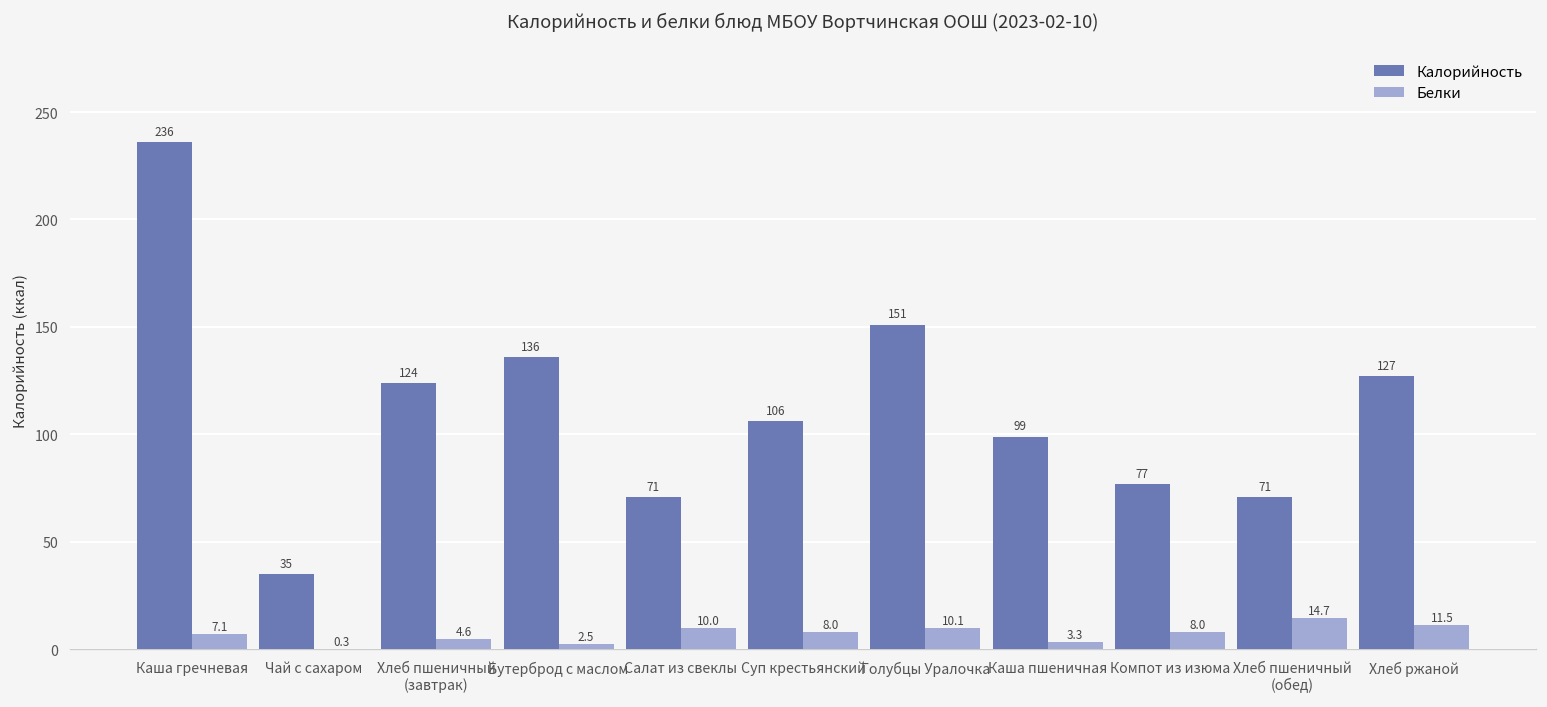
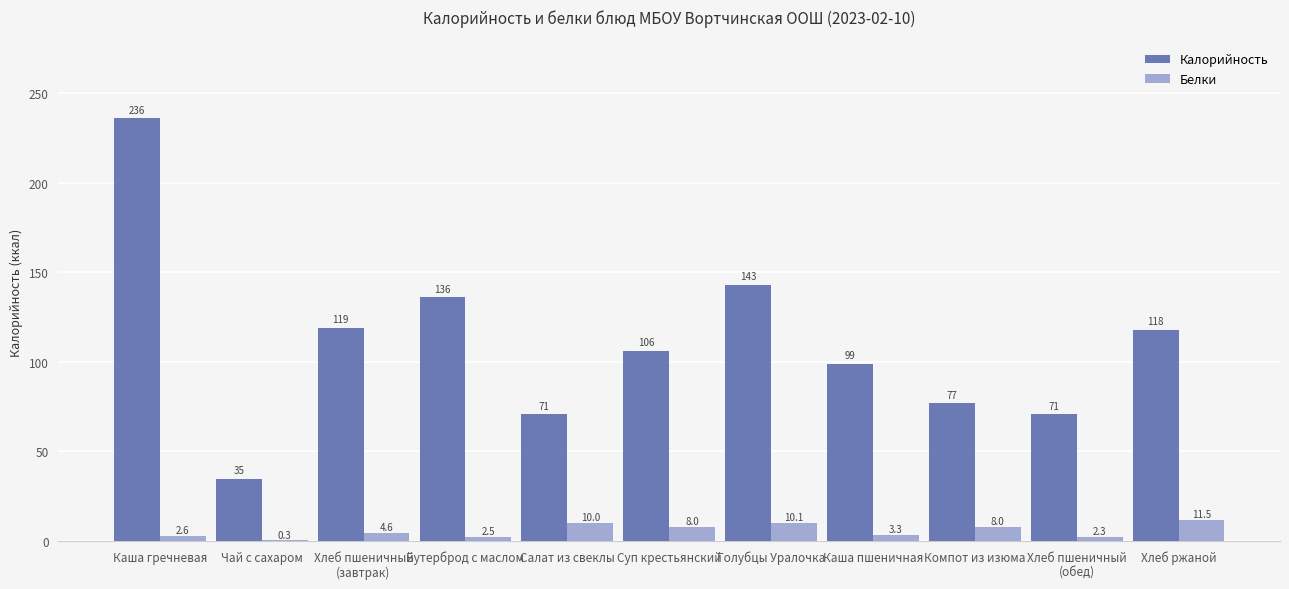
  {
    "Калорийность": {
      "Каша гречневая": 236,
      "Чай с сахаром": 35,
-     "Хлеб пшеничный (завтрак)": 124,
+     "Хлеб пшеничный (завтрак)": 119,
      "Бутерброд с маслом": 136,
      "Салат из свеклы": 71,
      "Суп крестьянский": 106,
-     "Голубцы Уралочка": 151,
+     "Голубцы Уралочка": 143,
      "Каша пшеничная": 99,
      "Компот из изюма": 77,
      "Хлеб пшеничный (обед)": 71,
-     "Хлеб ржаной": 127
+     "Хлеб ржаной": 118
    },
    "Белки": {
-     "Каша гречневая": 7.1,
+     "Каша гречневая": 2.6,
      "Чай с сахаром": 0.3,
      "Хлеб пшеничный (завтрак)": 4.6,
      "Бутерброд с маслом": 2.5,
      "Салат из свеклы": 10.0,
      "Суп крестьянский": 8.0,
      "Голубцы Уралочка": 10.1,
      "Каша пшеничная": 3.3,
      "Компот из изюма": 8.0,
-     "Хлеб пшеничный (обед)": 14.7,
+     "Хлеб пшеничный (обед)": 2.3,
      "Хлеб ржаной": 11.5
    }
  }
